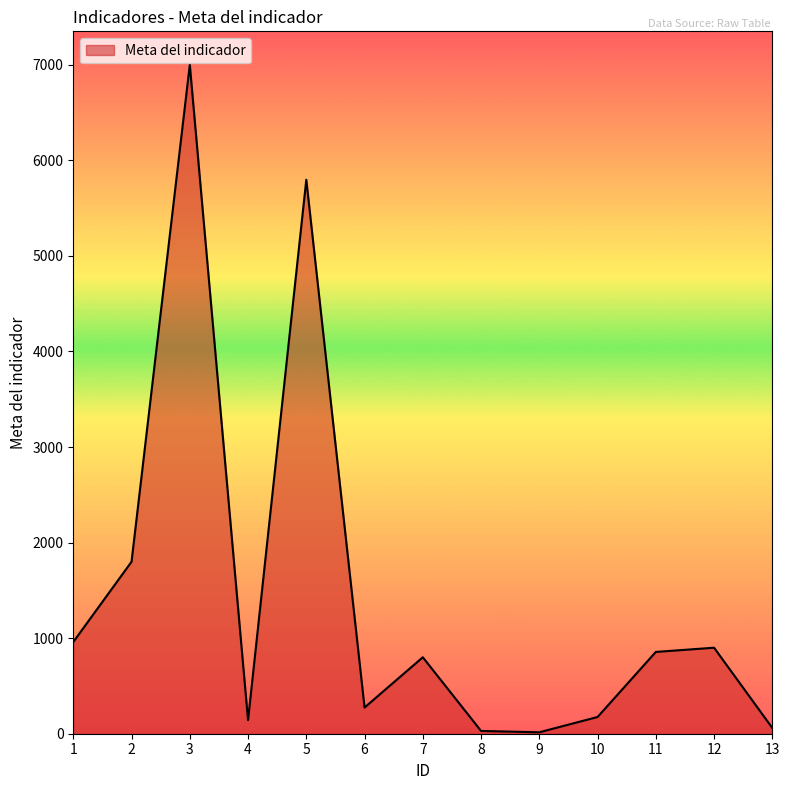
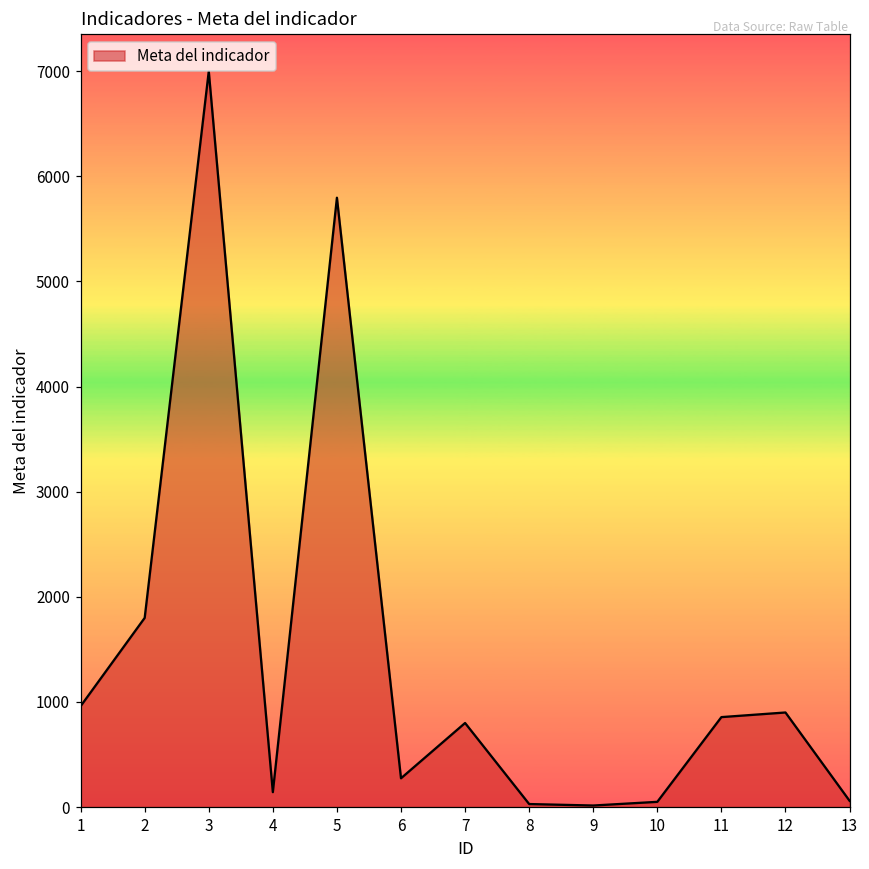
  {
    "1": 1000,
    "2": 1800,
    "3": 7000,
    "4": 100,
    "5": 5800,
    "6": 300,
    "7": 800,
    "8": 0,
    "9": 0,
-   "10": 200,
+   "10": 100,
    "11": 900,
    "12": 900,
    "13": 100
  }
